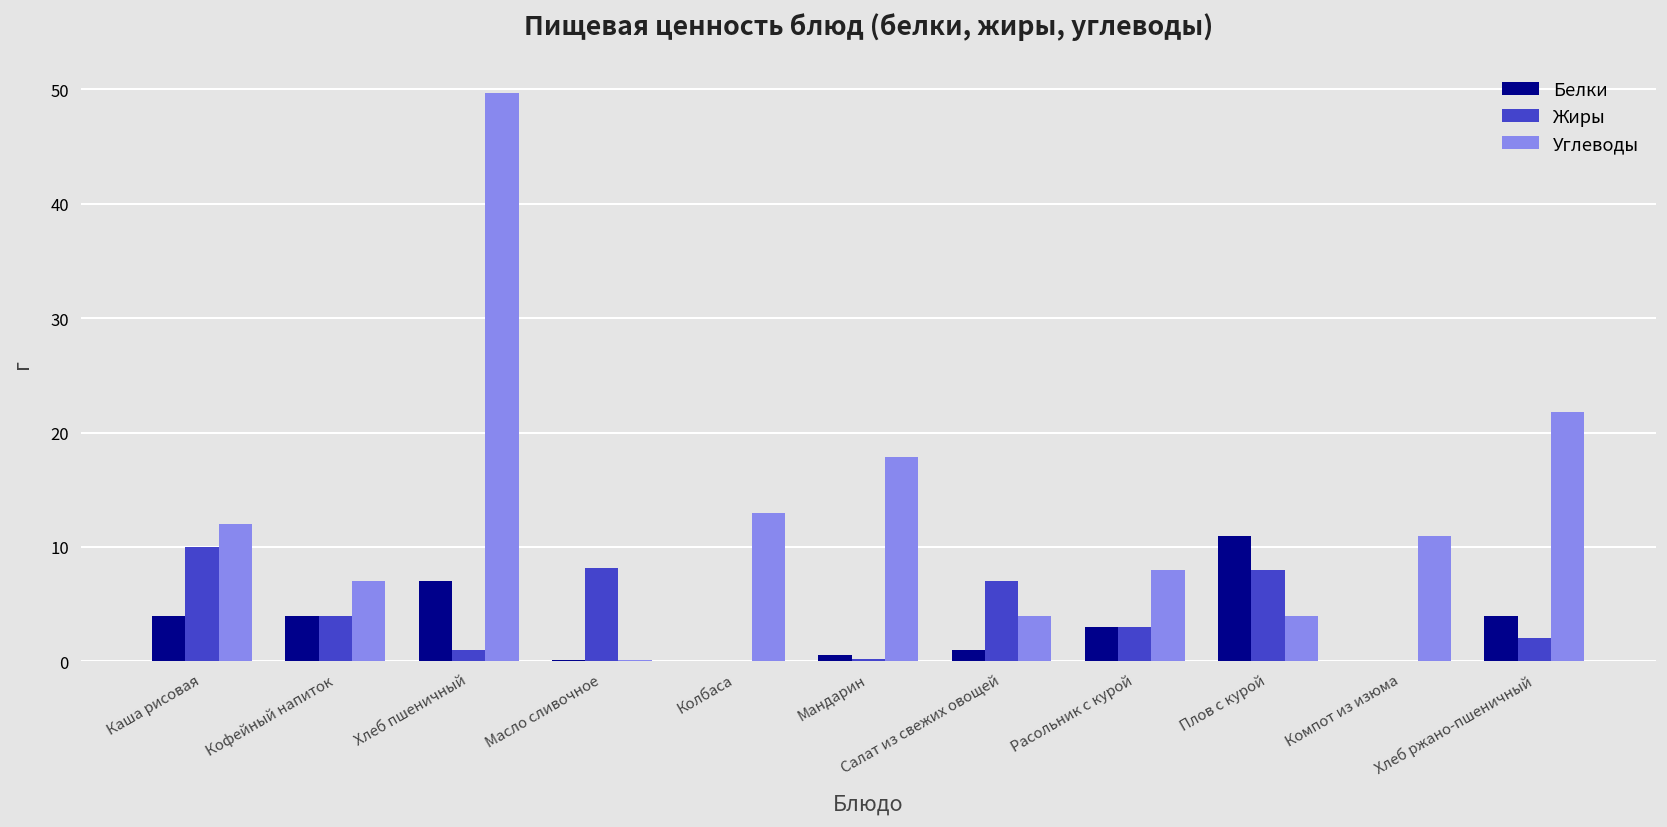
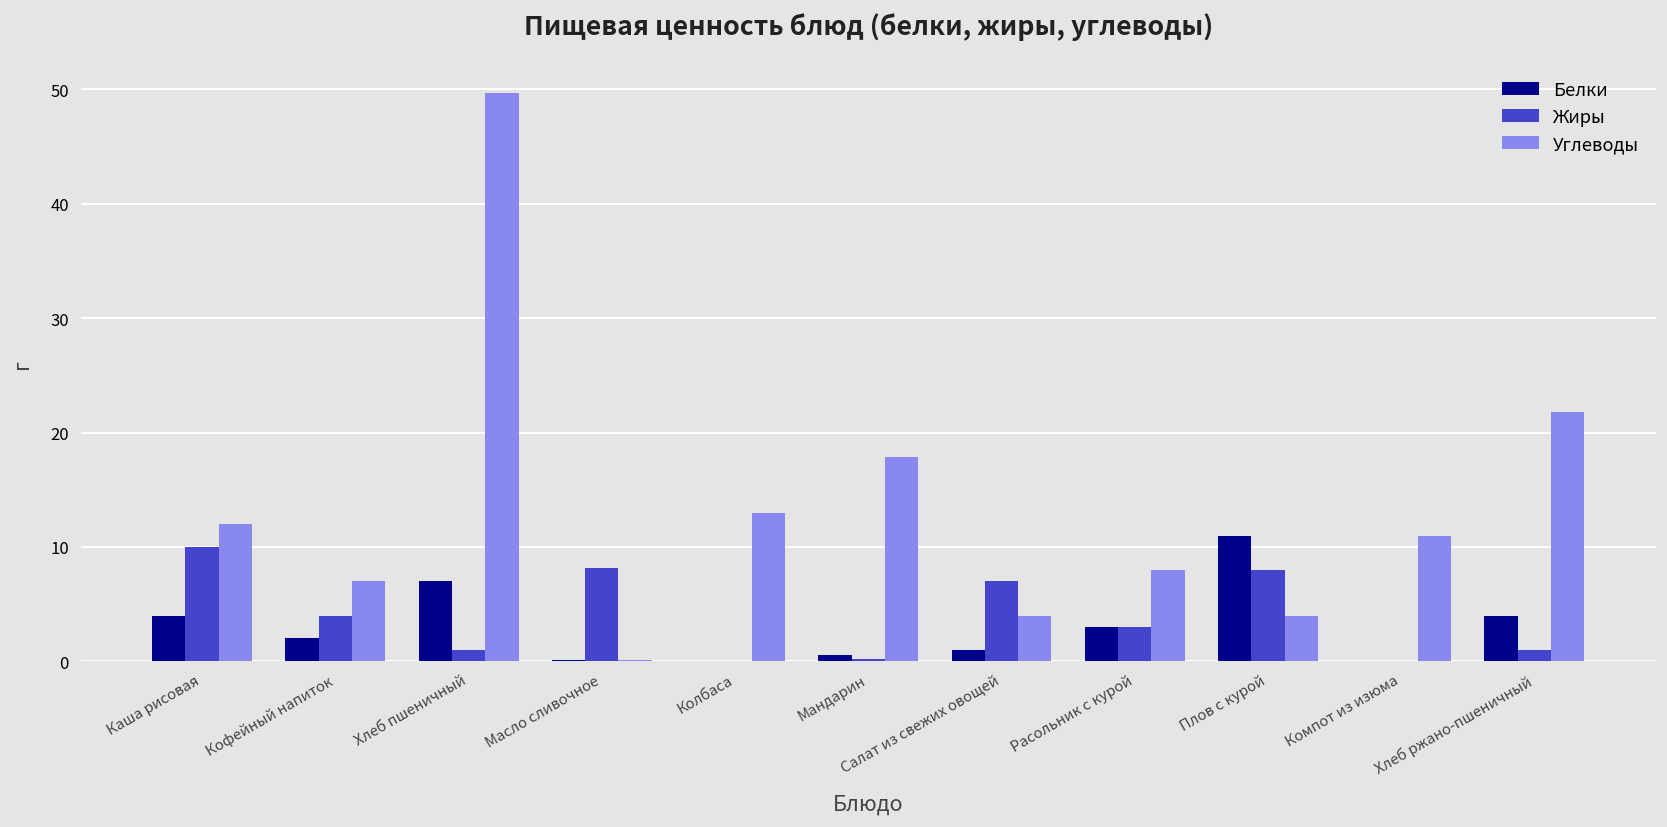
  {
    "Белки": {
      "Каша рисовая": 4,
-     "Кофейный напиток": 4,
+     "Кофейный напиток": 2,
      "Хлеб пшеничный": 7,
      "Колбаса": 0,
      "Мандарин": 1,
      "Салат из свежих овощей": 1,
      "Расольник с курой": 3,
      "Плов с курой": 11,
      "Компот из изюма": 0,
      "Хлеб ржано-пшеничный": 4
    },
    "Жиры": {
      "Каша рисовая": 10,
      "Кофейный напиток": 4,
      "Хлеб пшеничный": 1,
      "Масло сливочное": 8,
      "Колбаса": 0,
      "Салат из свежих овощей": 7,
      "Расольник с курой": 3,
      "Плов с курой": 8,
      "Компот из изюма": 0,
-     "Хлеб ржано-пшеничный": 2
+     "Хлеб ржано-пшеничный": 1
    },
    "Углеводы": {
      "Каша рисовая": 12,
      "Кофейный напиток": 7,
      "Хлеб пшеничный": 50,
      "Колбаса": 13,
      "Мандарин": 18,
      "Салат из свежих овощей": 4,
      "Расольник с курой": 8,
      "Плов с курой": 4,
      "Компот из изюма": 11,
      "Хлеб ржано-пшеничный": 22
    }
  }
